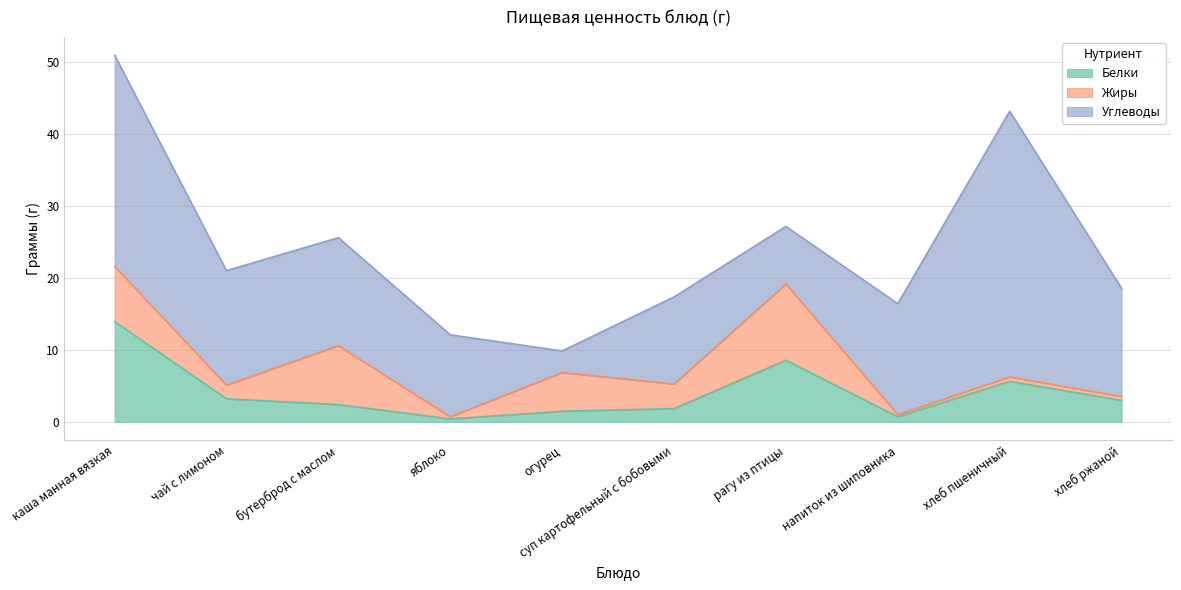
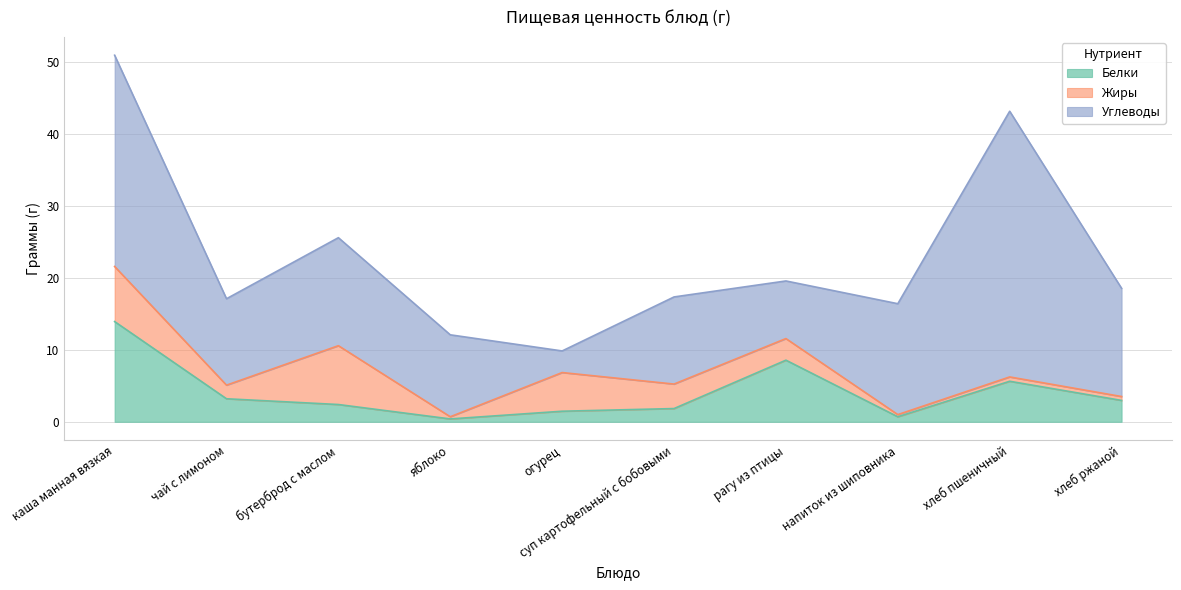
  {
    "Белки": {
      "каша манная вязкая": 14,
      "чай с лимоном": 3,
      "бутерброд с маслом": 2,
      "огурец": 1,
      "суп картофельный с бобовыми": 2,
      "рагу из птицы": 9,
      "хлеб пшеничный": 6,
      "хлеб ржаной": 3
    },
    "Жиры": {
      "каша манная вязкая": 8,
      "чай с лимоном": 2,
      "бутерброд с маслом": 8,
      "огурец": 5,
      "суп картофельный с бобовыми": 3,
-     "рагу из птицы": 11,
+     "рагу из птицы": 3,
      "хлеб пшеничный": 1,
      "хлеб ржаной": 1
    },
    "Углеводы": {
      "каша манная вязкая": 29,
-     "чай с лимоном": 16,
+     "чай с лимоном": 12,
      "бутерброд с маслом": 15,
      "яблоко": 11,
      "огурец": 3,
      "суп картофельный с бобовыми": 12,
      "рагу из птицы": 8,
      "напиток из шиповника": 15,
      "хлеб пшеничный": 37,
      "хлеб ржаной": 15
    }
  }
